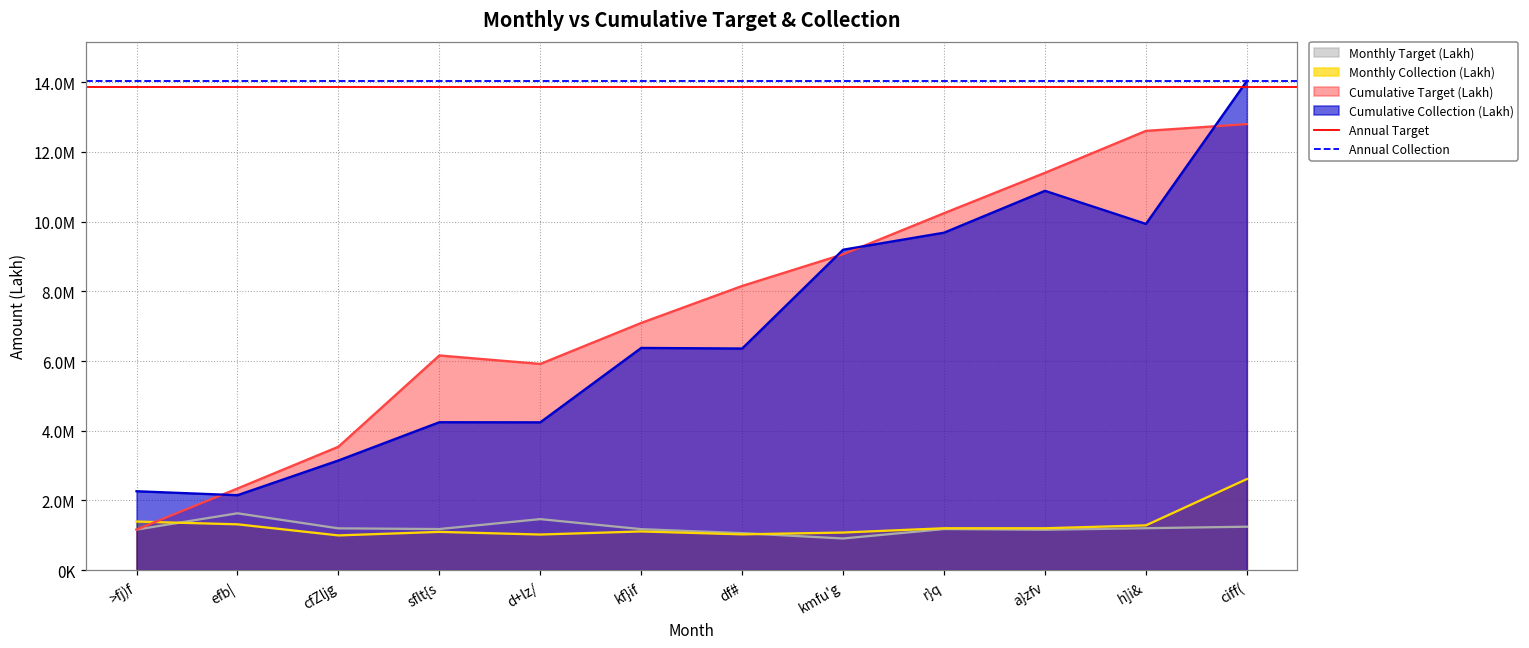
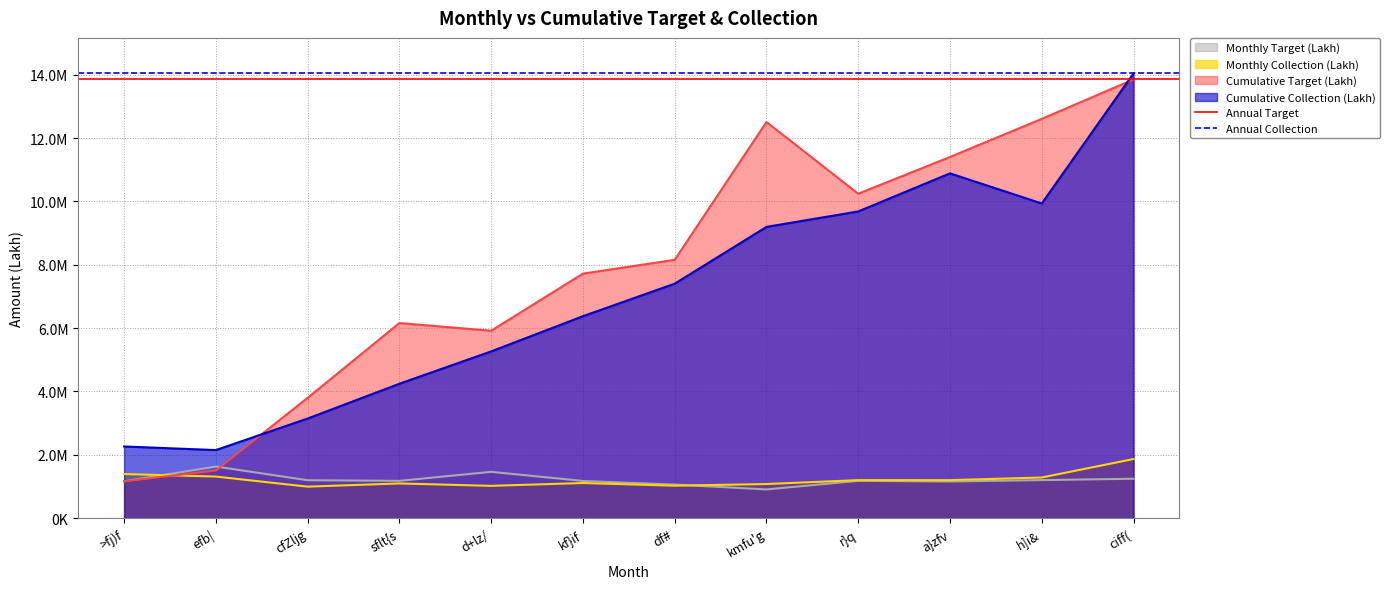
  {
    "Monthly Target (Lakh)": {
      "efb|": 1600000,
      "cfZljg": 1200000,
      "d+lz/": 1500000,
      "kmfu'g": 900000,
      "h]i&": 1200000,
      "ciff(": 1200000
    },
    "Monthly Collection (Lakh)": {
      ">fj)f": 1400000,
      "efb|": 1300000,
      "cfZljg": 1000000,
      "d+lz/": 1000000,
      "kmfu'g": 1100000,
      "h]i&": 1300000,
-     "ciff(": 2600000
+     "ciff(": 1900000
    },
    "Cumulative Target (Lakh)": {
-     "efb|": 2300000,
-     "cfZljg": 3500000,
+     "efb|": 1500000,
+     "cfZljg": 3800000,
      "sflt{s": 6200000,
      "d+lz/": 5900000,
-     "kf}if": 7100000,
+     "kf}if": 7700000,
      "df#": 8200000,
-     "kmfu'g": 9100000,
+     "kmfu'g": 12500000,
      "r}q": 10200000,
      "a}zfv": 11400000,
      "h]i&": 12600000,
-     "ciff(": 12800000
+     "ciff(": 13800000
    },
    "Cumulative Collection (Lakh)": {
      ">fj)f": 2300000,
      "efb|": 2200000,
      "cfZljg": 3100000,
      "sflt{s": 4200000,
-     "d+lz/": 4200000,
+     "d+lz/": 5300000,
      "kf}if": 6400000,
-     "df#": 6400000,
+     "df#": 7400000,
      "kmfu'g": 9200000,
      "r}q": 9700000,
      "a}zfv": 10900000,
      "h]i&": 9900000,
      "ciff(": 14000000
    }
  }
